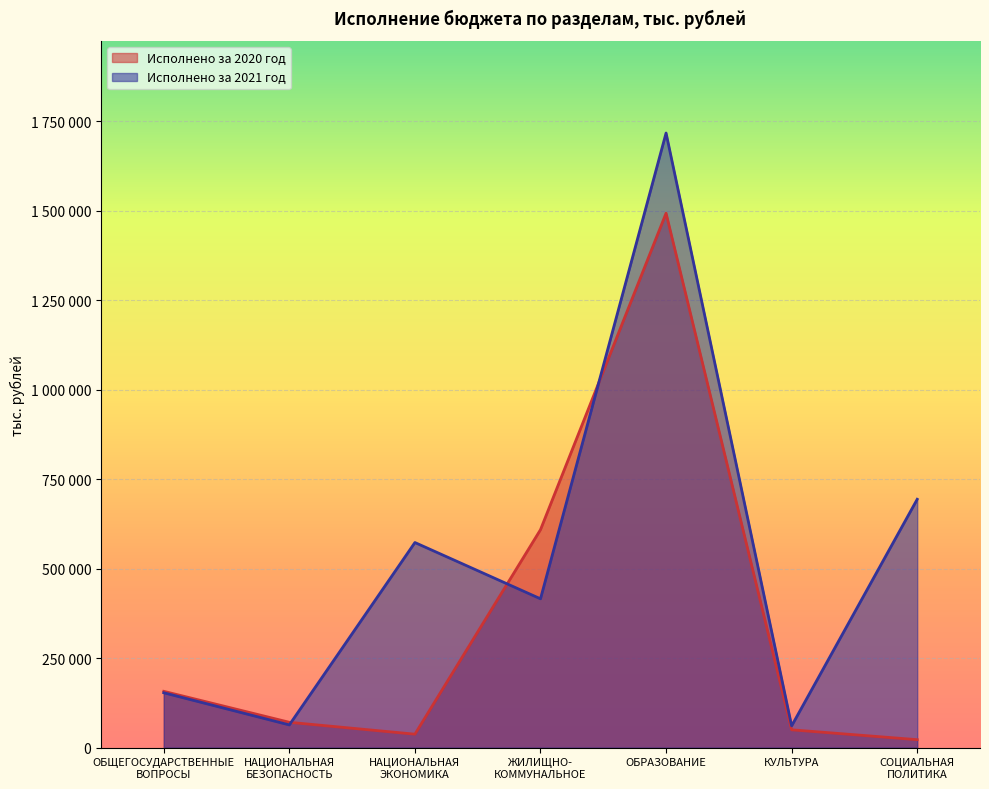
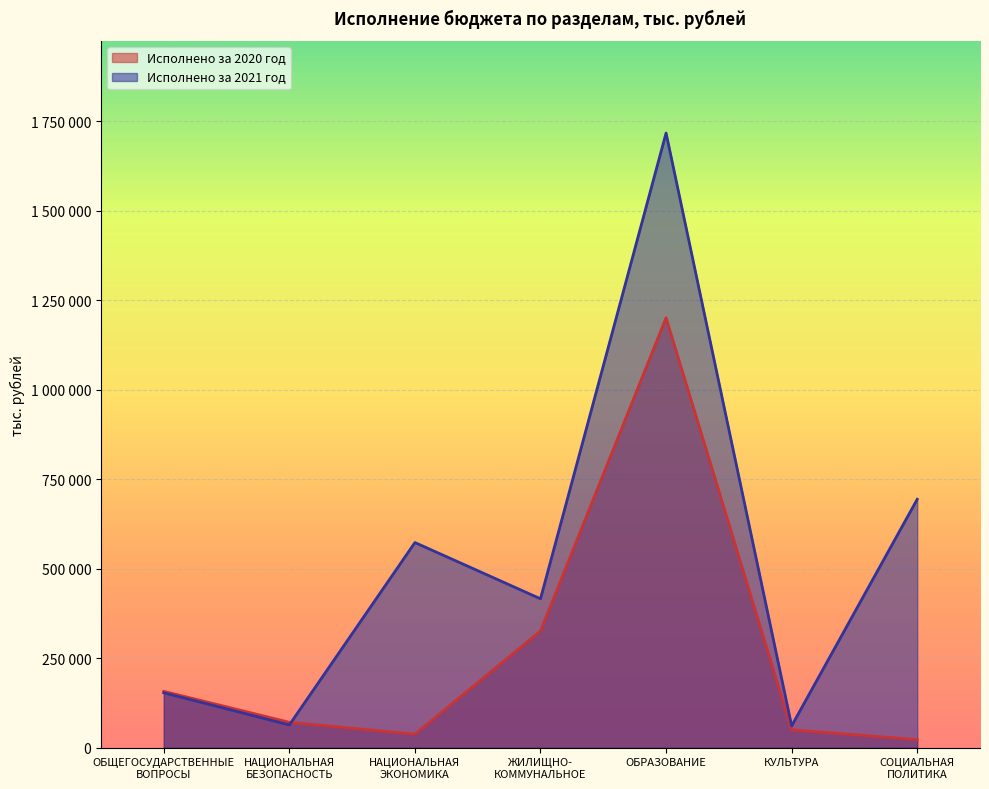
  {
    "Исполнено за 2020 год": {
      "НАЦИОНАЛЬНАЯ БЕЗОПАСНОСТЬ": 70000,
      "НАЦИОНАЛЬНАЯ ЭКОНОМИКА": 40000,
-     "ЖИЛИЩНО- КОММУНАЛЬНОЕ": 610000,
-     "ОБРАЗОВАНИЕ": 1490000,
+     "ЖИЛИЩНО- КОММУНАЛЬНОЕ": 330000,
+     "ОБРАЗОВАНИЕ": 1200000,
      "КУЛЬТУРА": 50000,
      "СОЦИАЛЬНАЯ ПОЛИТИКА": 20000
    },
    "Исполнено за 2021 год": {
      "НАЦИОНАЛЬНАЯ БЕЗОПАСНОСТЬ": 60000,
      "НАЦИОНАЛЬНАЯ ЭКОНОМИКА": 570000,
      "ЖИЛИЩНО- КОММУНАЛЬНОЕ": 420000,
      "ОБРАЗОВАНИЕ": 1720000,
      "КУЛЬТУРА": 60000,
      "СОЦИАЛЬНАЯ ПОЛИТИКА": 690000
    }
  }
